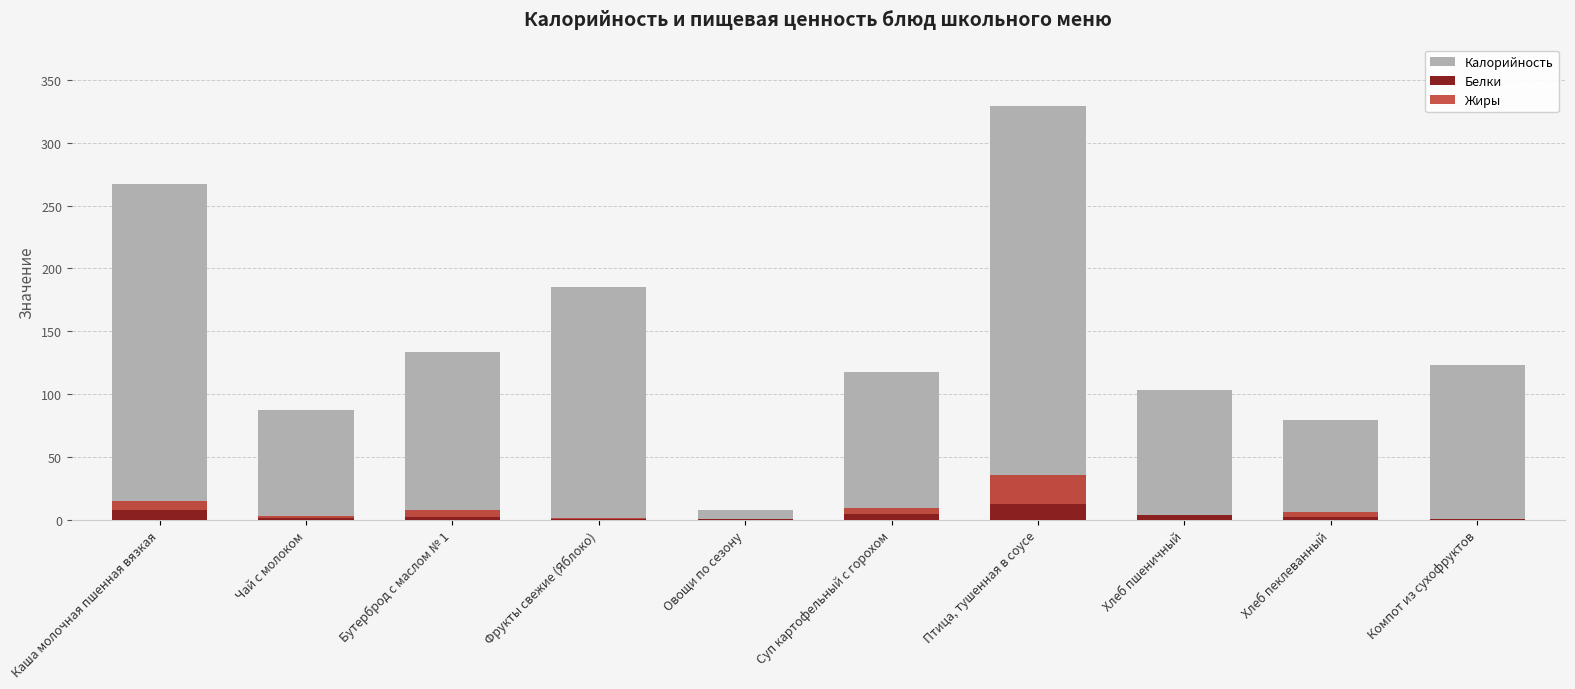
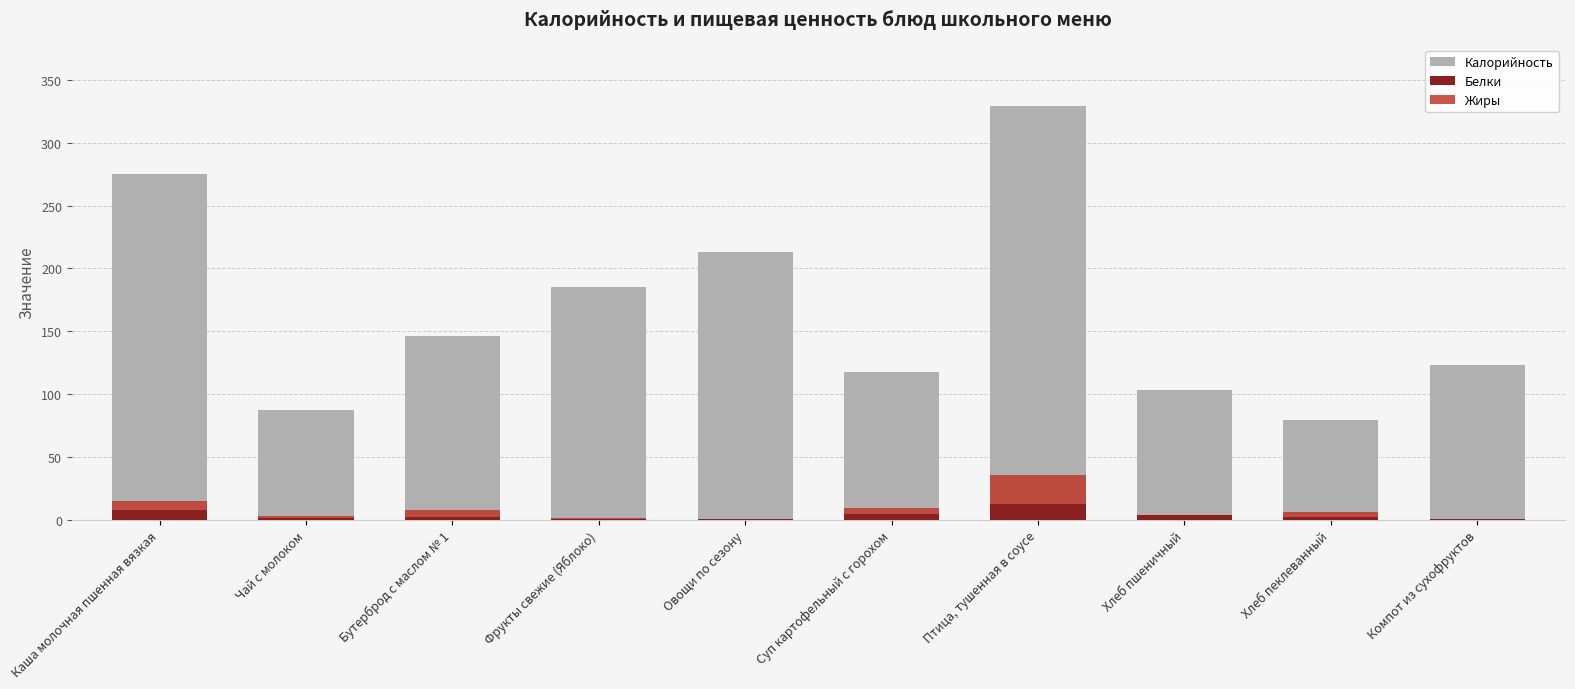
  {
    "Калорийность": {
-     "Каша молочная пшенная вязкая": 267,
+     "Каша молочная пшенная вязкая": 275,
      "Чай с молоком": 87,
-     "Бутерброд с маслом № 1": 133,
+     "Бутерброд с маслом № 1": 146,
      "Фрукты свежие (Яблоко)": 186,
-     "Овощи по сезону": 8,
+     "Овощи по сезону": 213,
      "Суп картофельный с горохом": 118,
      "Птица, тушенная в соусе": 329,
      "Хлеб пшеничный": 104,
      "Хлеб пеклеванный": 79,
      "Компот из сухофруктов": 123
    }
  }
